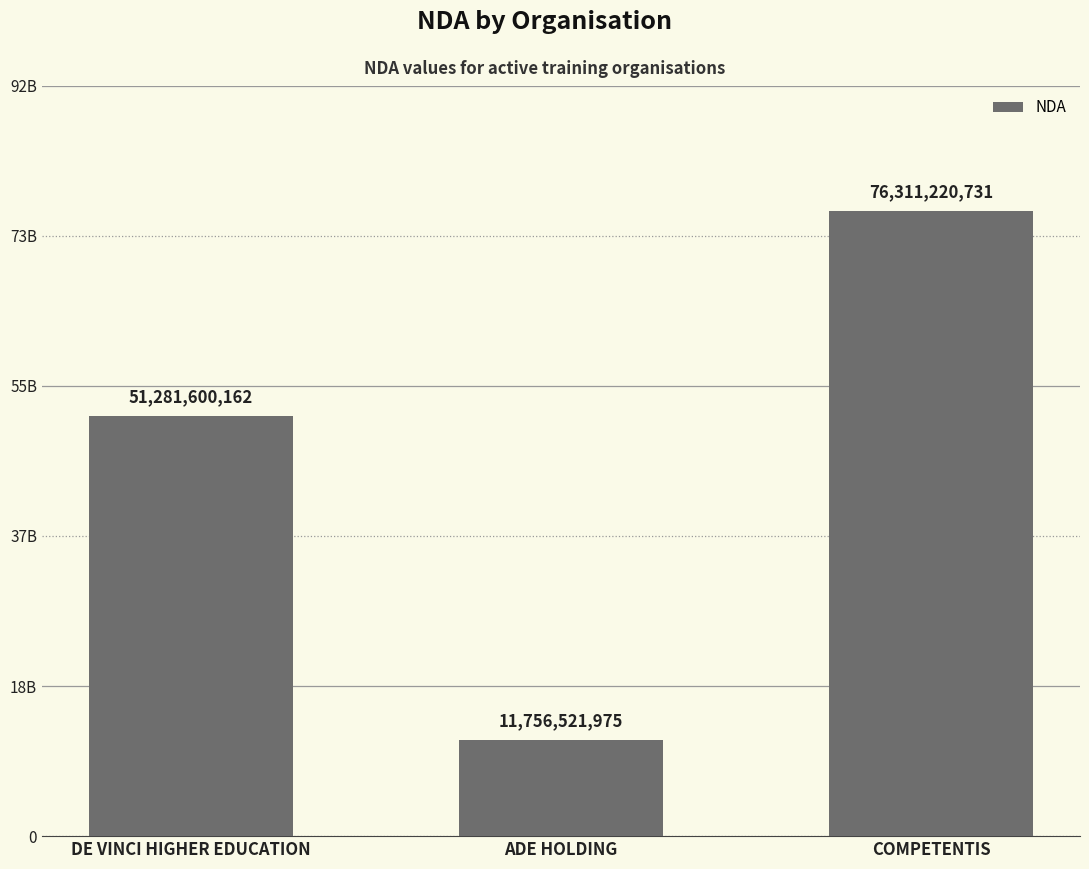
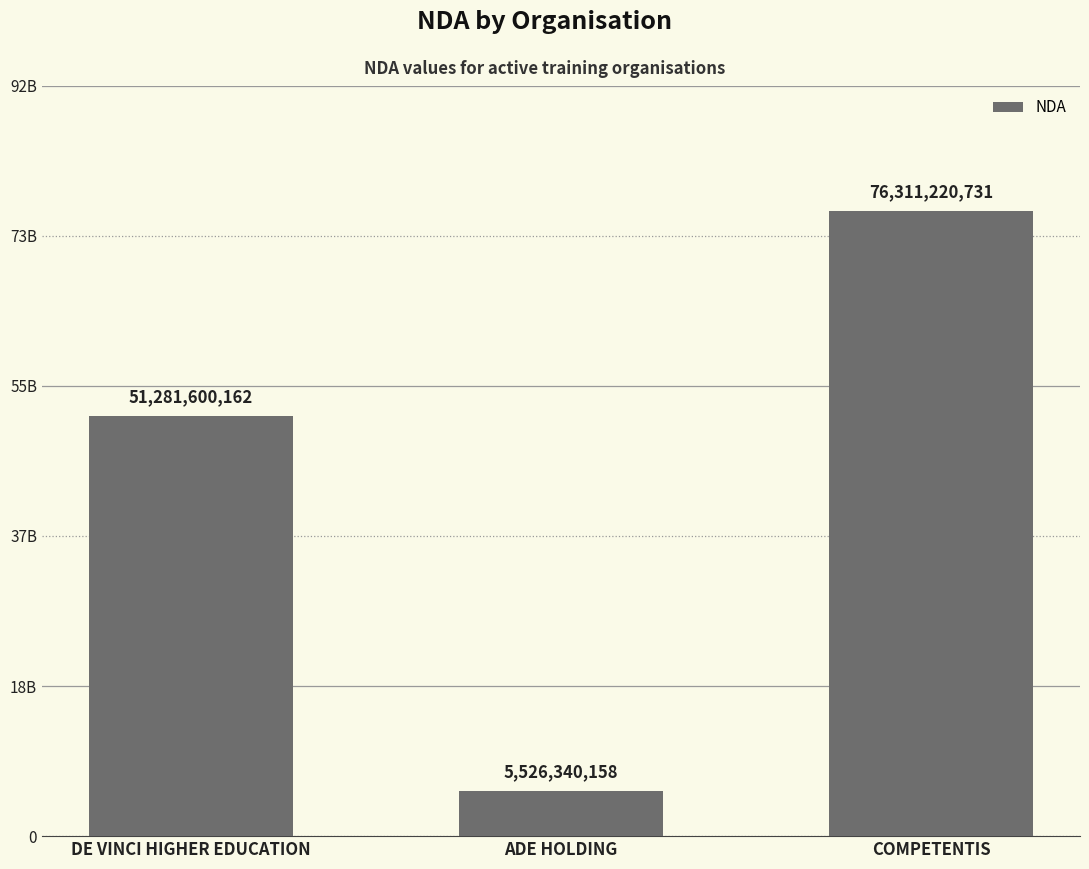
  {
    "DE VINCI HIGHER EDUCATION": "51,281,600,162",
-   "ADE HOLDING": "11,756,521,975",
+   "ADE HOLDING": "5,526,340,158",
    "COMPETENTIS": "76,311,220,731"
  }
